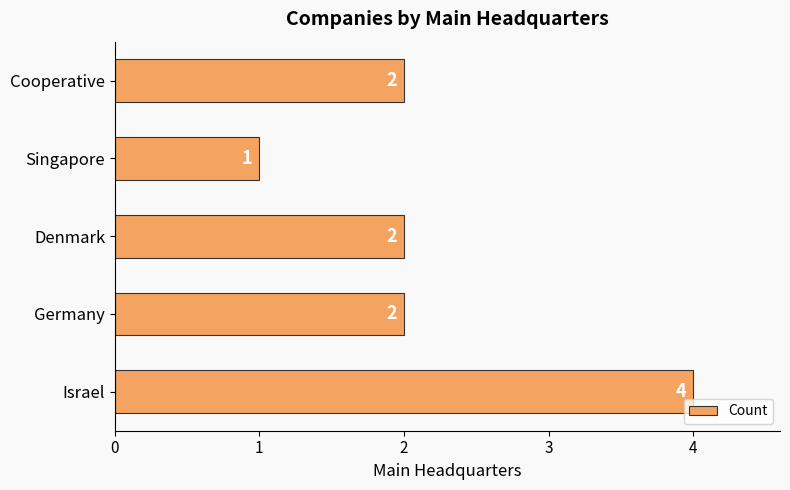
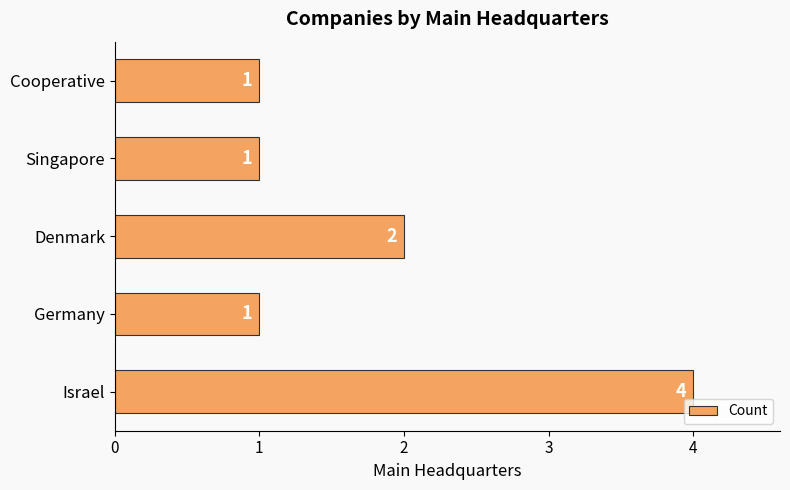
  {
-   "Cooperative": 2,
+   "Cooperative": 1,
    "Singapore": 1,
    "Denmark": 2,
-   "Germany": 2
+   "Germany": 1
  }
